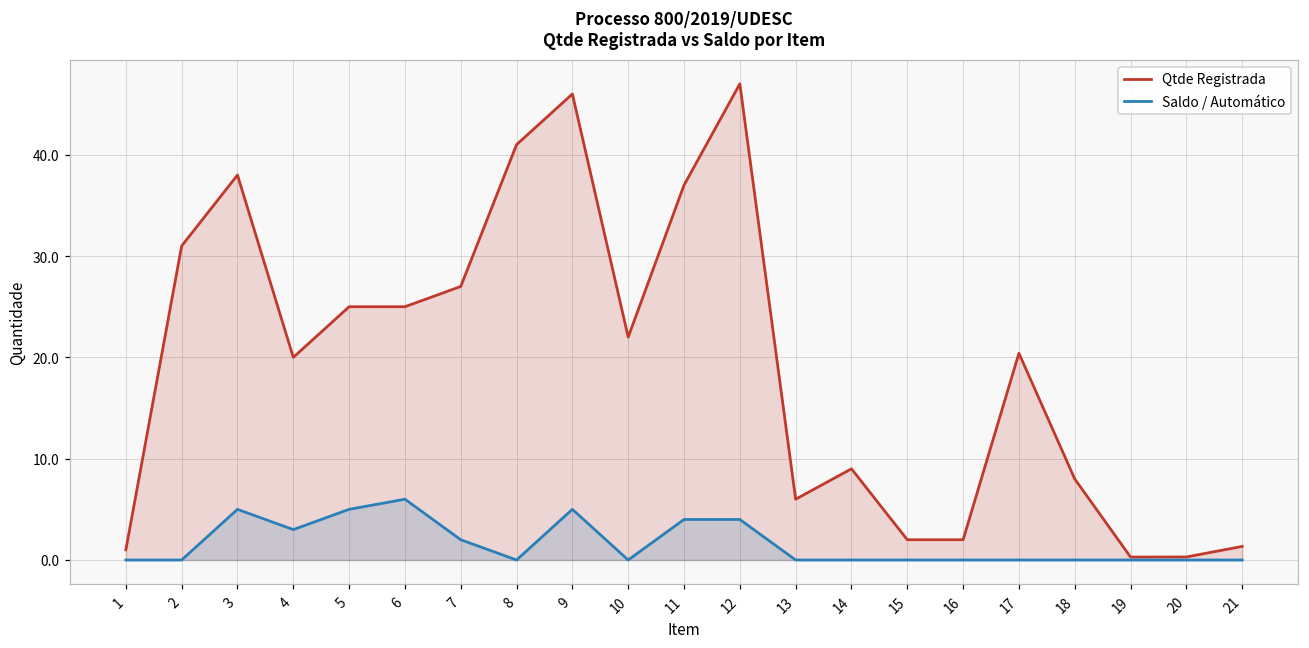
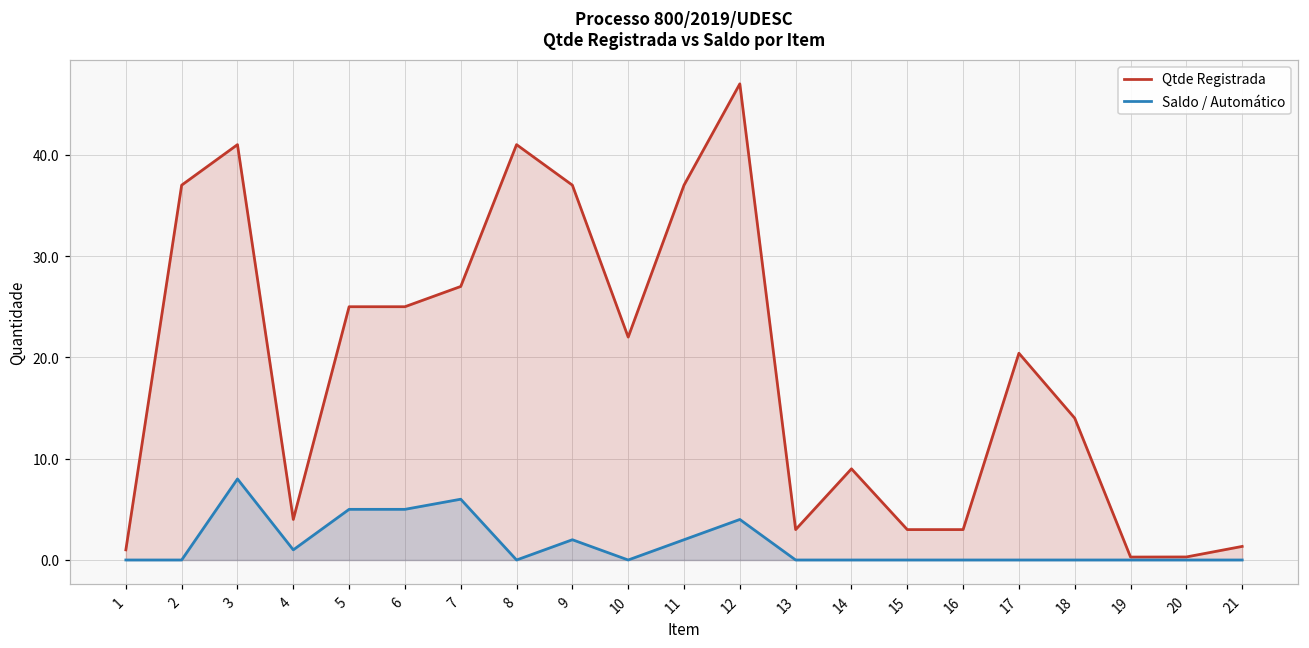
  {
    "Qtde Registrada": {
      "1": 1,
-     "2": 31,
-     "3": 38,
-     "4": 20,
+     "2": 37,
+     "3": 41,
+     "4": 4,
      "5": 25,
      "6": 25,
      "7": 27,
      "8": 41,
-     "9": 46,
+     "9": 37,
      "10": 22,
      "11": 37,
      "12": 47,
-     "13": 6,
+     "13": 3,
      "14": 9,
-     "15": 2,
-     "16": 2,
+     "15": 3,
+     "16": 3,
      "17": 20,
-     "18": 8,
+     "18": 14,
      "19": 0,
      "20": 0,
      "21": 1
    },
    "Saldo / Automático": {
      "1": 0,
      "2": 0,
-     "3": 5,
-     "4": 3,
+     "3": 8,
+     "4": 1,
      "5": 5,
-     "6": 6,
-     "7": 2,
+     "6": 5,
+     "7": 6,
      "8": 0,
-     "9": 5,
+     "9": 2,
      "10": 0,
-     "11": 4,
+     "11": 2,
      "12": 4,
      "13": 0,
      "14": 0,
      "15": 0,
      "16": 0,
      "17": 0,
      "18": 0,
      "19": 0,
      "20": 0,
      "21": 0
    }
  }
